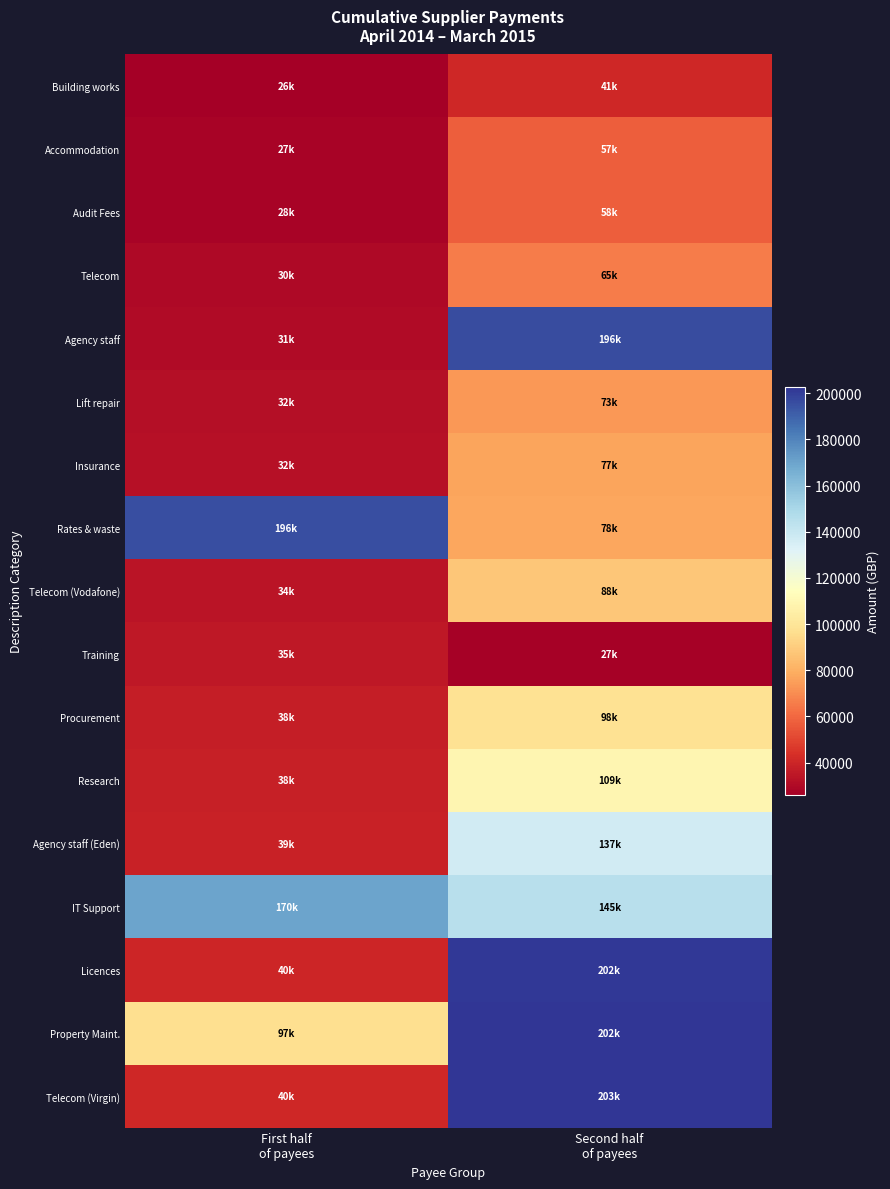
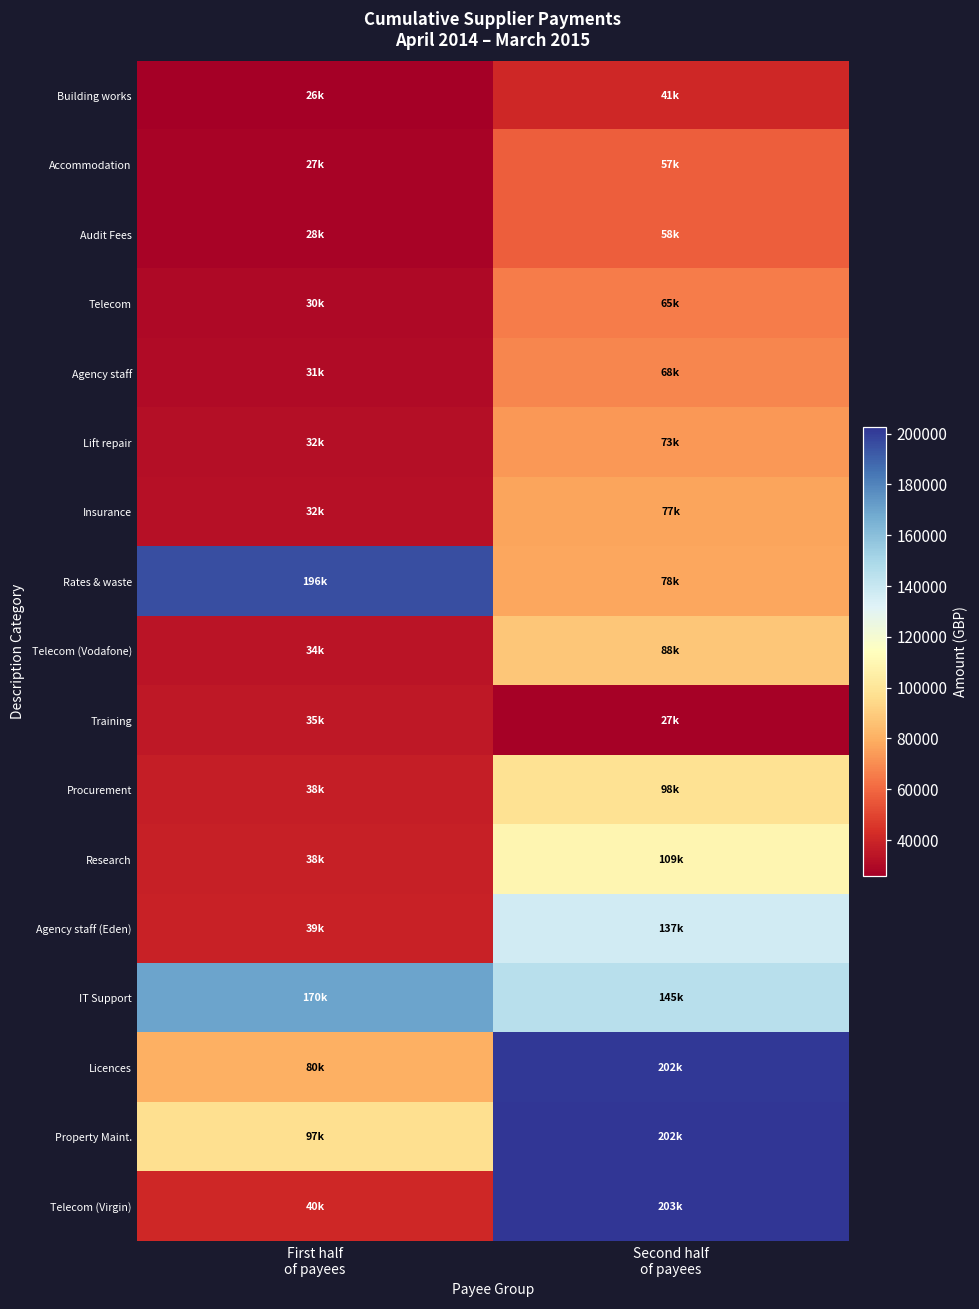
  {
    "Building works": {
      "First half of payees": "26k",
      "Second half of payees": "41k"
    },
    "Accommodation": {
      "First half of payees": "27k",
      "Second half of payees": "57k"
    },
    "Audit Fees": {
      "First half of payees": "28k",
      "Second half of payees": "58k"
    },
    "Telecom": {
      "First half of payees": "30k",
      "Second half of payees": "65k"
    },
    "Agency staff": {
      "First half of payees": "31k",
-     "Second half of payees": "196k"
+     "Second half of payees": "68k"
    },
    "Lift repair": {
      "First half of payees": "32k",
      "Second half of payees": "73k"
    },
    "Insurance": {
      "First half of payees": "32k",
      "Second half of payees": "77k"
    },
    "Rates & waste": {
      "First half of payees": "196k",
      "Second half of payees": "78k"
    },
    "Telecom (Vodafone)": {
      "First half of payees": "34k",
      "Second half of payees": "88k"
    },
    "Training": {
      "First half of payees": "35k",
      "Second half of payees": "27k"
    },
    "Procurement": {
      "First half of payees": "38k",
      "Second half of payees": "98k"
    },
    "Research": {
      "First half of payees": "38k",
      "Second half of payees": "109k"
    },
    "Agency staff (Eden)": {
      "First half of payees": "39k",
      "Second half of payees": "137k"
    },
    "IT Support": {
      "First half of payees": "170k",
      "Second half of payees": "145k"
    },
    "Licences": {
-     "First half of payees": "40k",
+     "First half of payees": "80k",
      "Second half of payees": "202k"
    },
    "Property Maint.": {
      "First half of payees": "97k",
      "Second half of payees": "202k"
    },
    "Telecom (Virgin)": {
      "First half of payees": "40k",
      "Second half of payees": "203k"
    }
  }
